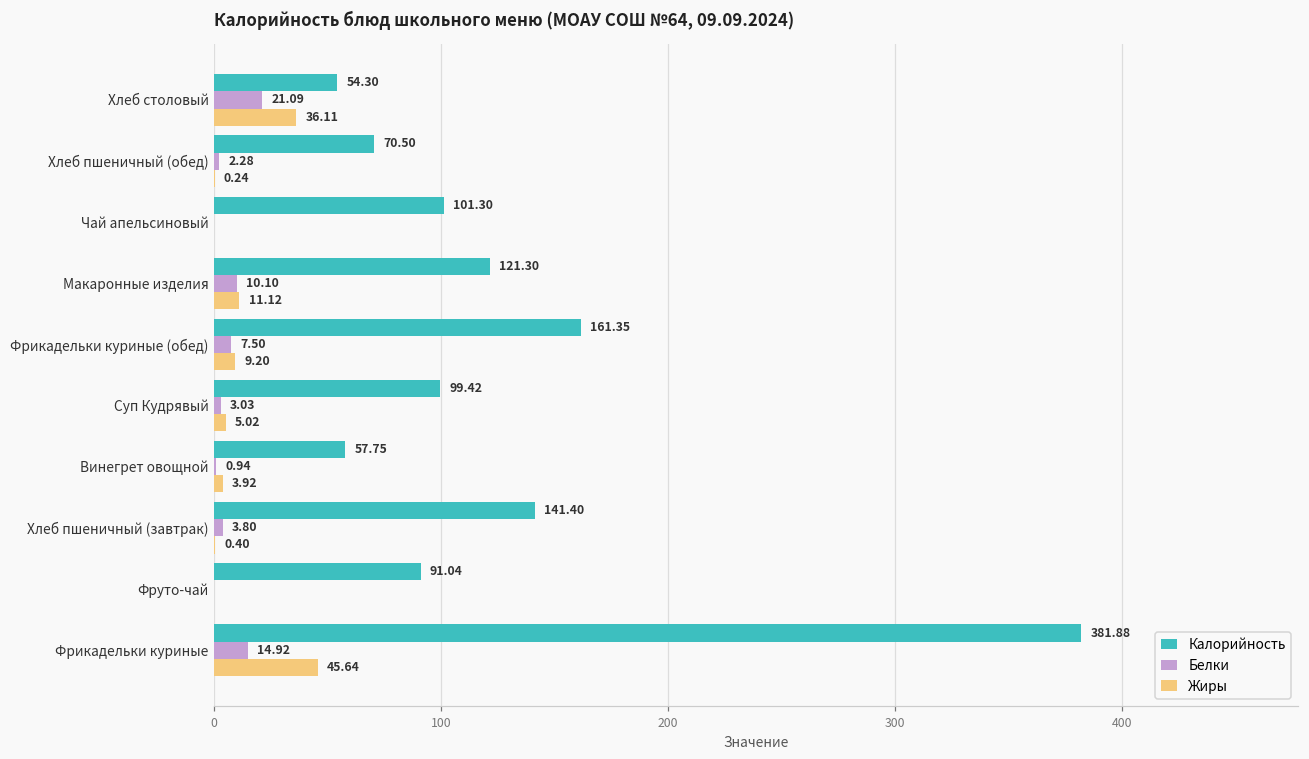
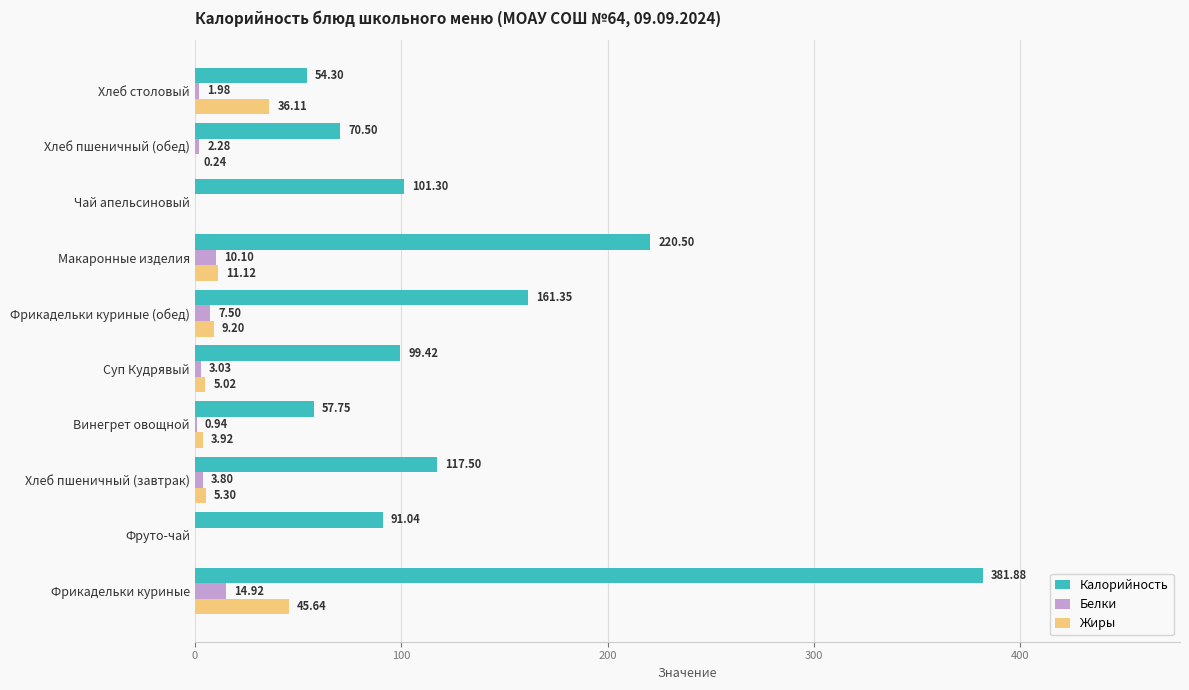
  {
    "Калорийность": {
      "Хлеб столовый": 54.30,
      "Хлеб пшеничный (обед)": 70.50,
      "Чай апельсиновый": 101.30,
-     "Макаронные изделия": 121.30,
+     "Макаронные изделия": 220.50,
      "Фрикадельки куриные (обед)": 161.35,
      "Суп Кудрявый": 99.42,
      "Винегрет овощной": 57.75,
-     "Хлеб пшеничный (завтрак)": 141.40,
+     "Хлеб пшеничный (завтрак)": 117.50,
      "Фруто-чай": 91.04,
      "Фрикадельки куриные": 381.88
    },
    "Белки": {
-     "Хлеб столовый": 21.09,
+     "Хлеб столовый": 1.98,
      "Хлеб пшеничный (обед)": 2.28,
      "Макаронные изделия": 10.10,
      "Фрикадельки куриные (обед)": 7.50,
      "Суп Кудрявый": 3.03,
      "Винегрет овощной": 0.94,
      "Хлеб пшеничный (завтрак)": 3.80,
      "Фрикадельки куриные": 14.92
    },
    "Жиры": {
      "Хлеб столовый": 36.11,
      "Хлеб пшеничный (обед)": 0.24,
      "Макаронные изделия": 11.12,
      "Фрикадельки куриные (обед)": 9.20,
      "Суп Кудрявый": 5.02,
      "Винегрет овощной": 3.92,
-     "Хлеб пшеничный (завтрак)": 0.40,
+     "Хлеб пшеничный (завтрак)": 5.30,
      "Фрикадельки куриные": 45.64
    }
  }
